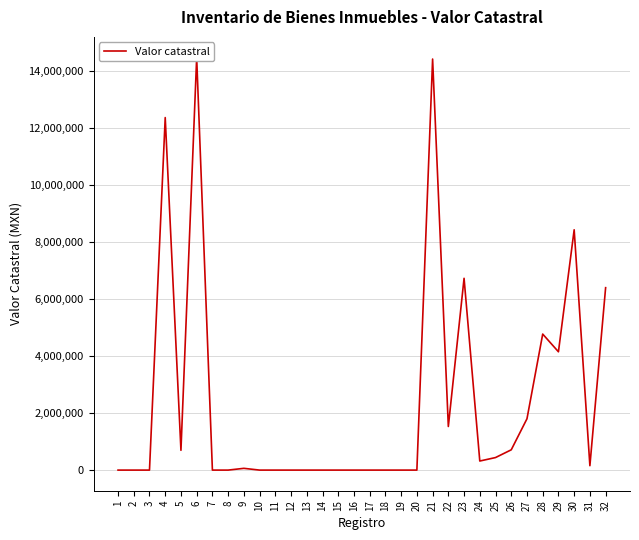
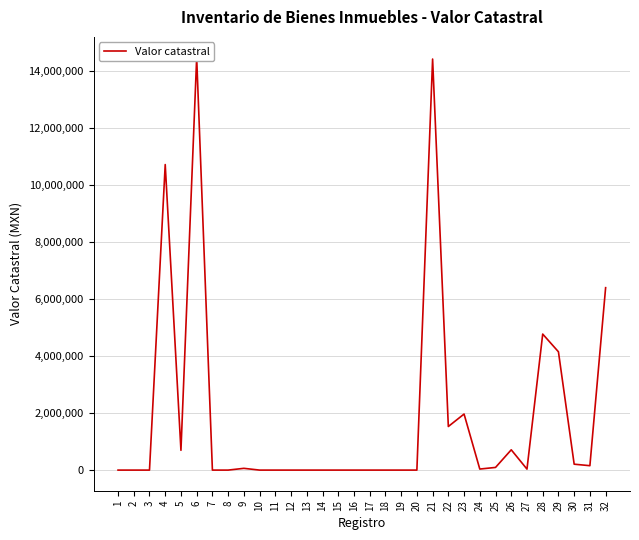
  {
    "1": "0",
    "2": "0",
    "3": "0",
-   "4": "12,400,000",
+   "4": "10,700,000",
    "5": "700,000",
    "7": "0",
    "8": "0",
    "9": "100,000",
    "10": "0",
    "11": "0",
    "12": "0",
    "13": "0",
    "14": "0",
    "15": "0",
    "16": "0",
    "17": "0",
    "18": "0",
    "19": "0",
    "20": "0",
    "21": "14,400,000",
    "22": "1,500,000",
-   "23": "6,700,000",
-   "24": "300,000",
-   "25": "400,000",
+   "23": "2,000,000",
+   "24": "0",
+   "25": "100,000",
    "26": "700,000",
-   "27": "1,800,000",
+   "27": "0",
    "28": "4,800,000",
    "29": "4,200,000",
-   "30": "8,400,000",
+   "30": "200,000",
    "31": "200,000",
    "32": "6,400,000"
  }
